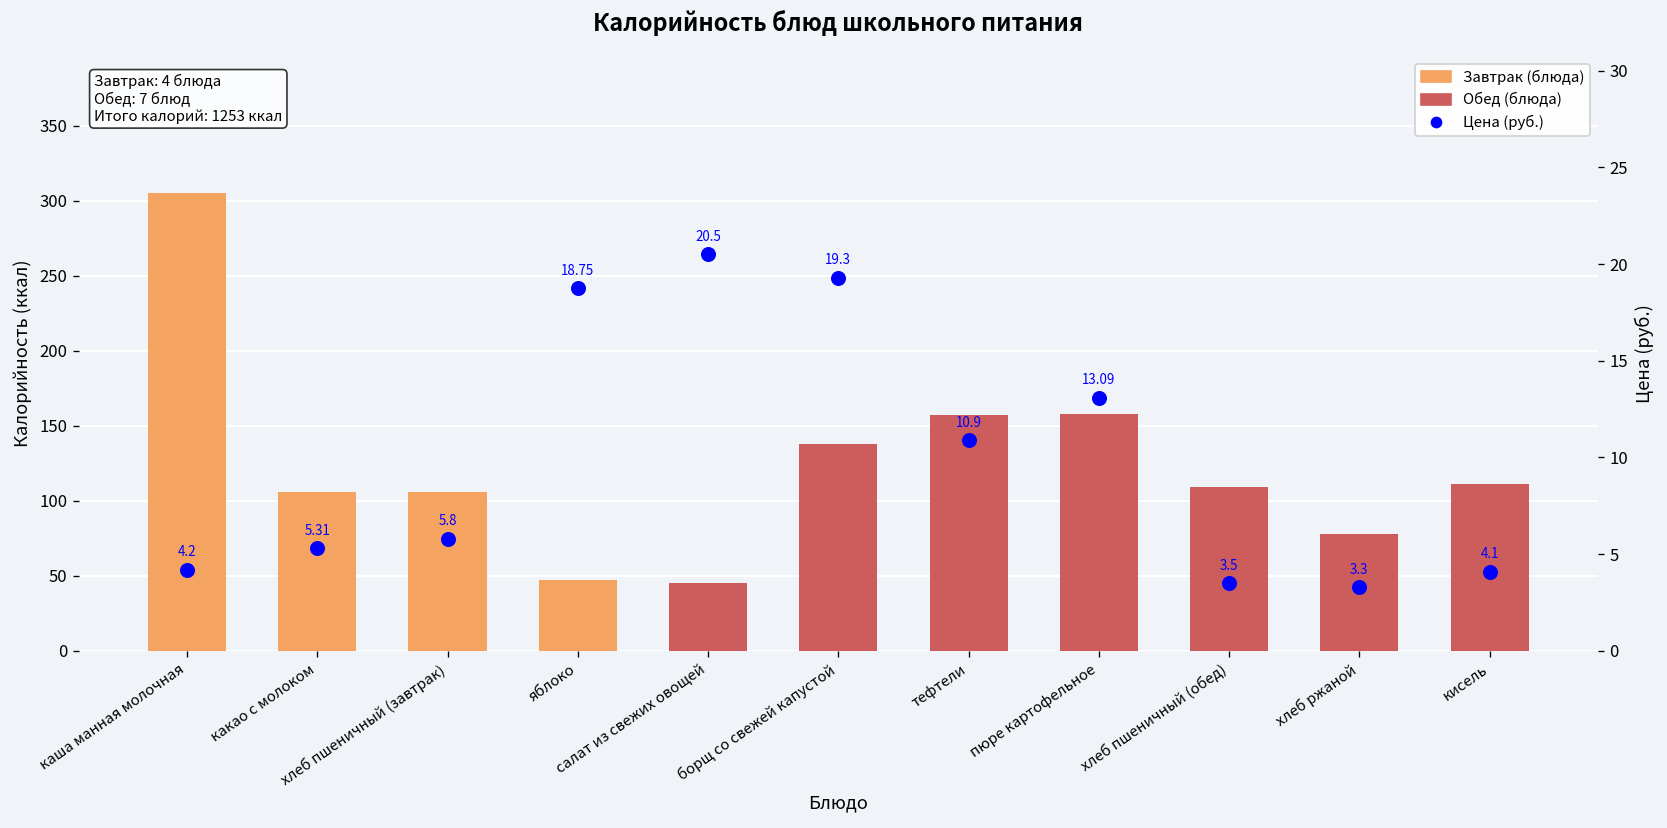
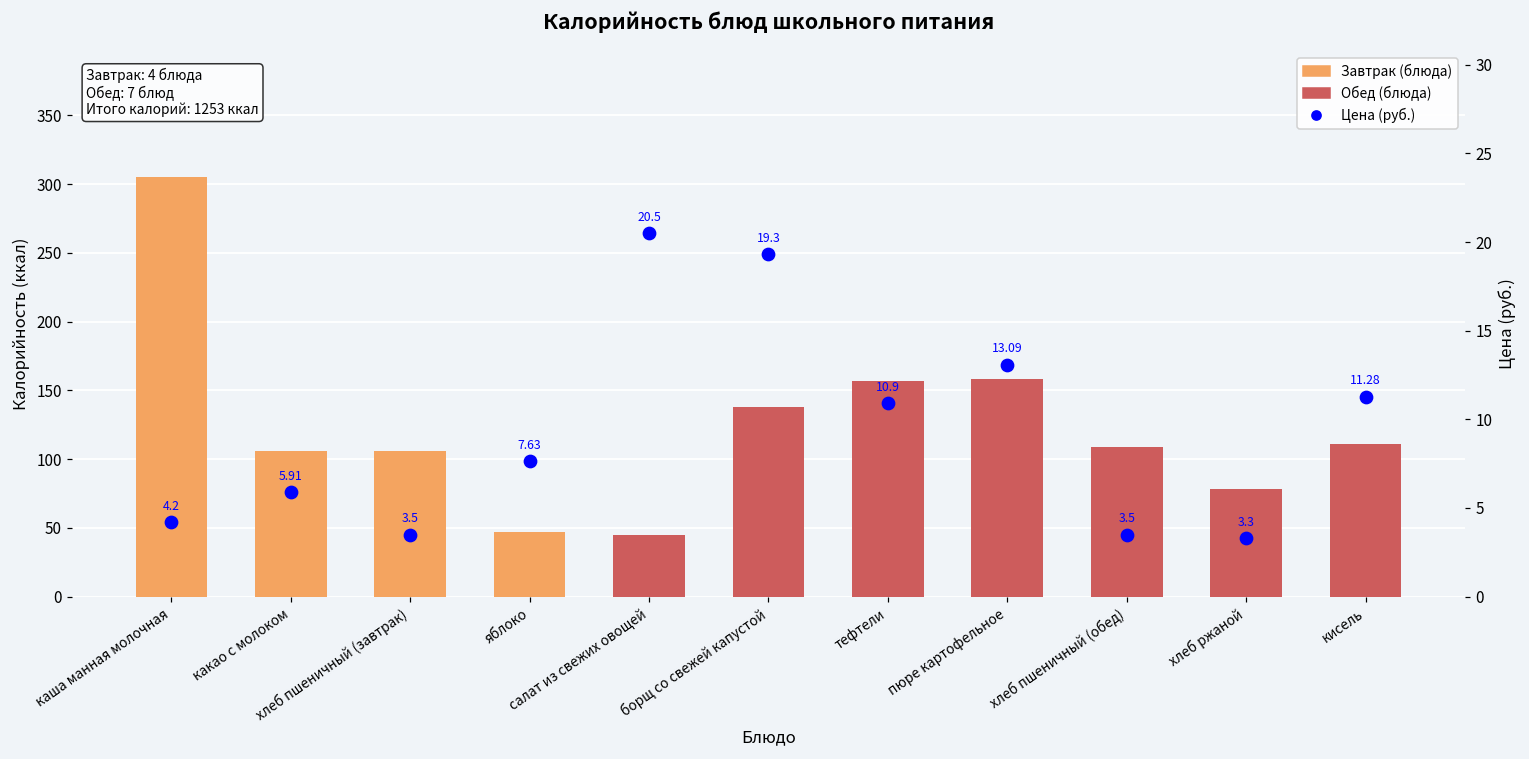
  {
    "Цена (руб.)": {
      "каша манная молочная": 4.2,
-     "какао с молоком": 5.31,
-     "хлеб пшеничный (завтрак)": 5.8,
-     "яблоко": 18.75,
+     "какао с молоком": 5.91,
+     "хлеб пшеничный (завтрак)": 3.5,
+     "яблоко": 7.63,
      "салат из свежих овощей": 20.5,
      "борщ со свежей капустой": 19.3,
      "тефтели": 10.9,
      "пюре картофельное": 13.09,
      "хлеб пшеничный (обед)": 3.5,
      "хлеб ржаной": 3.3,
-     "кисель": 4.1
+     "кисель": 11.28
    }
  }
